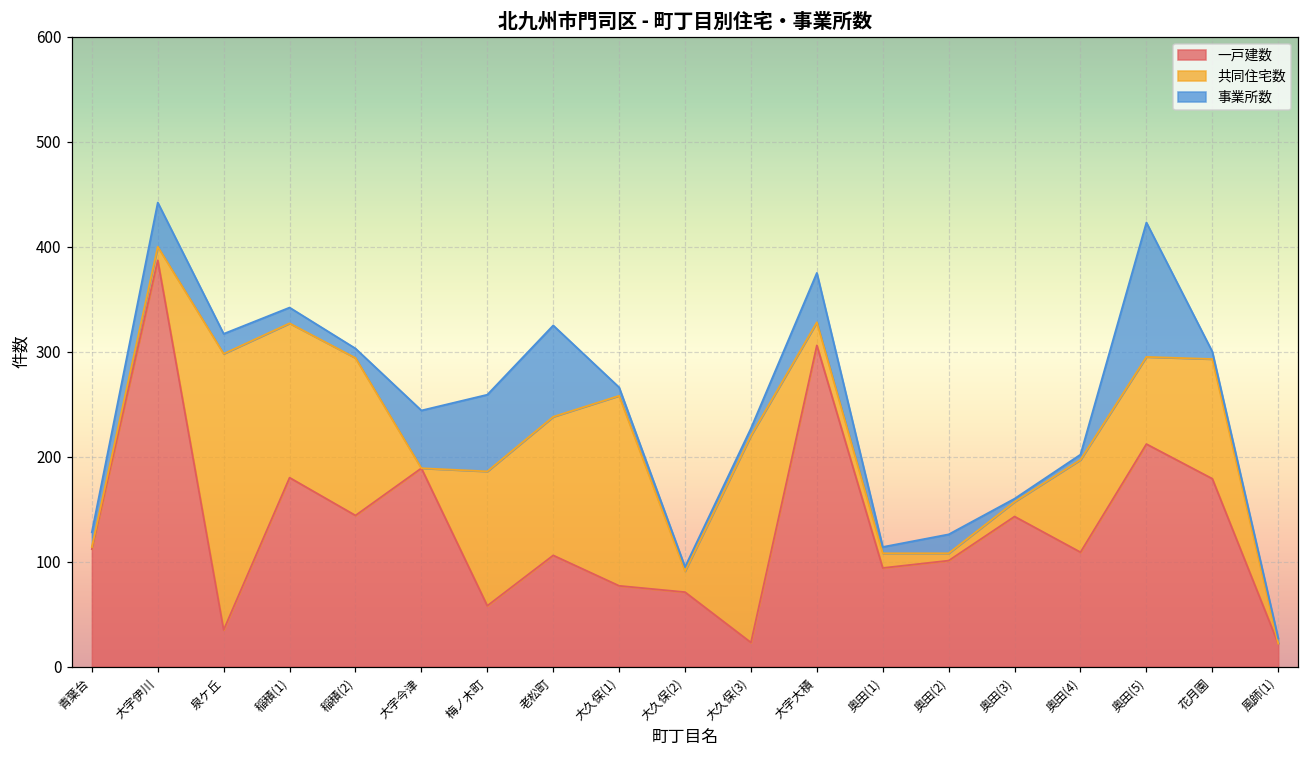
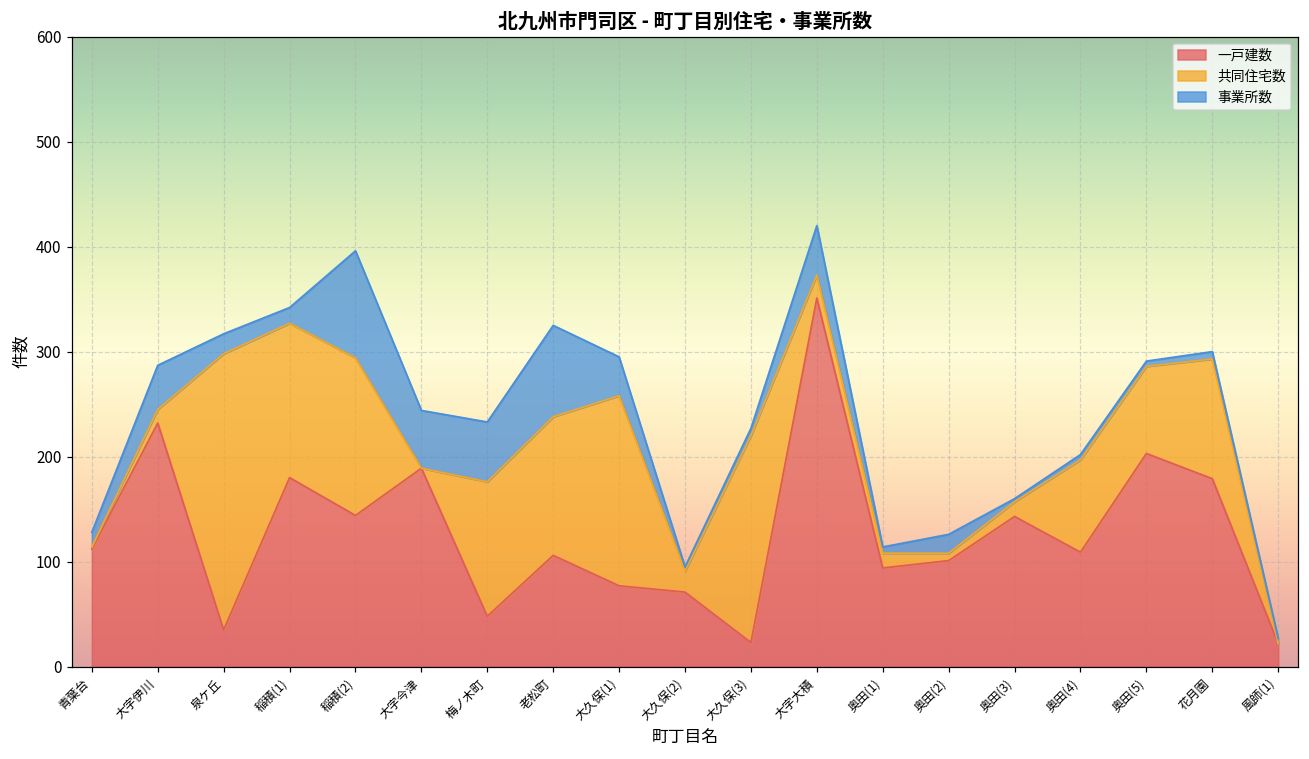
  {
    "一戸建数": {
-     "大字伊川": 390,
+     "大字伊川": 230,
      "泉ケ丘": 40,
      "稲積(1)": 180,
      "稲積(2)": 140,
-     "梅ノ木町": 60,
+     "梅ノ木町": 50,
      "老松町": 110,
      "大久保(1)": 80,
      "大久保(2)": 70,
      "大久保(3)": 20,
-     "大字大積": 310,
+     "大字大積": 350,
      "奥田(1)": 90,
      "奥田(2)": 100,
      "奥田(3)": 140,
      "奥田(4)": 110,
-     "奥田(5)": 210,
+     "奥田(5)": 200,
      "花月園": 180
    },
    "共同住宅数": {
      "大字伊川": 10,
      "泉ケ丘": 260,
      "稲積(1)": 150,
      "稲積(2)": 150,
      "梅ノ木町": 130,
      "老松町": 130,
      "大久保(1)": 180,
      "大久保(2)": 20,
      "大久保(3)": 200,
      "大字大積": 20,
      "奥田(1)": 10,
      "奥田(2)": 10,
      "奥田(3)": 10,
      "奥田(4)": 90,
      "奥田(5)": 80,
      "花月園": 110
    },
    "事業所数": {
      "青葉台": 10,
      "大字伊川": 40,
      "泉ケ丘": 20,
      "稲積(1)": 20,
-     "稲積(2)": 10,
+     "稲積(2)": 100,
      "大字今津": 60,
-     "梅ノ木町": 70,
+     "梅ノ木町": 60,
      "老松町": 90,
-     "大久保(1)": 10,
+     "大久保(1)": 40,
      "大久保(2)": 0,
      "大久保(3)": 10,
      "大字大積": 50,
      "奥田(1)": 10,
      "奥田(2)": 20,
      "奥田(3)": 0,
      "奥田(4)": 10,
-     "奥田(5)": 130,
+     "奥田(5)": 10,
      "花月園": 10,
      "風師(1)": 10
    }
  }
